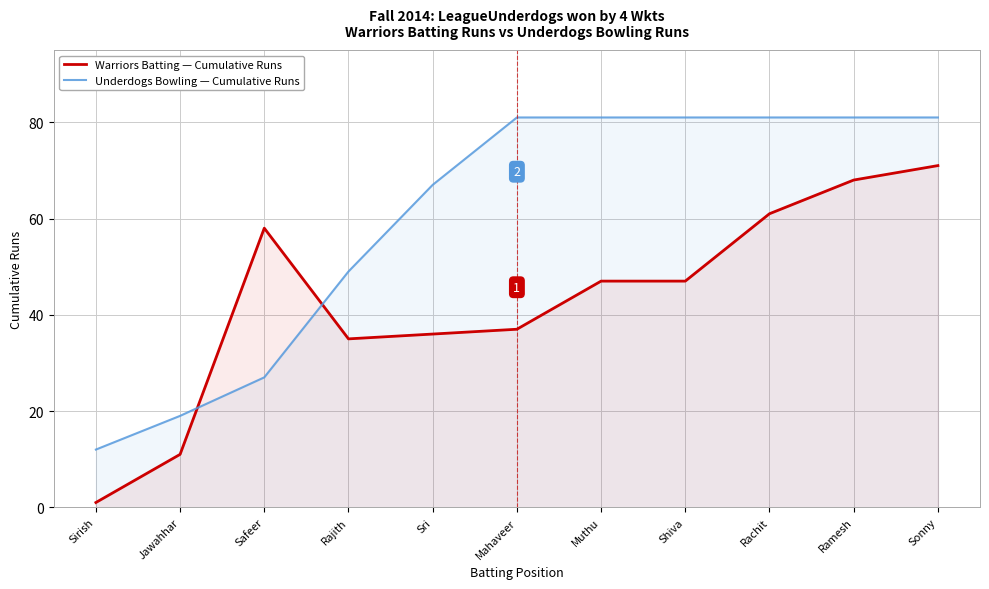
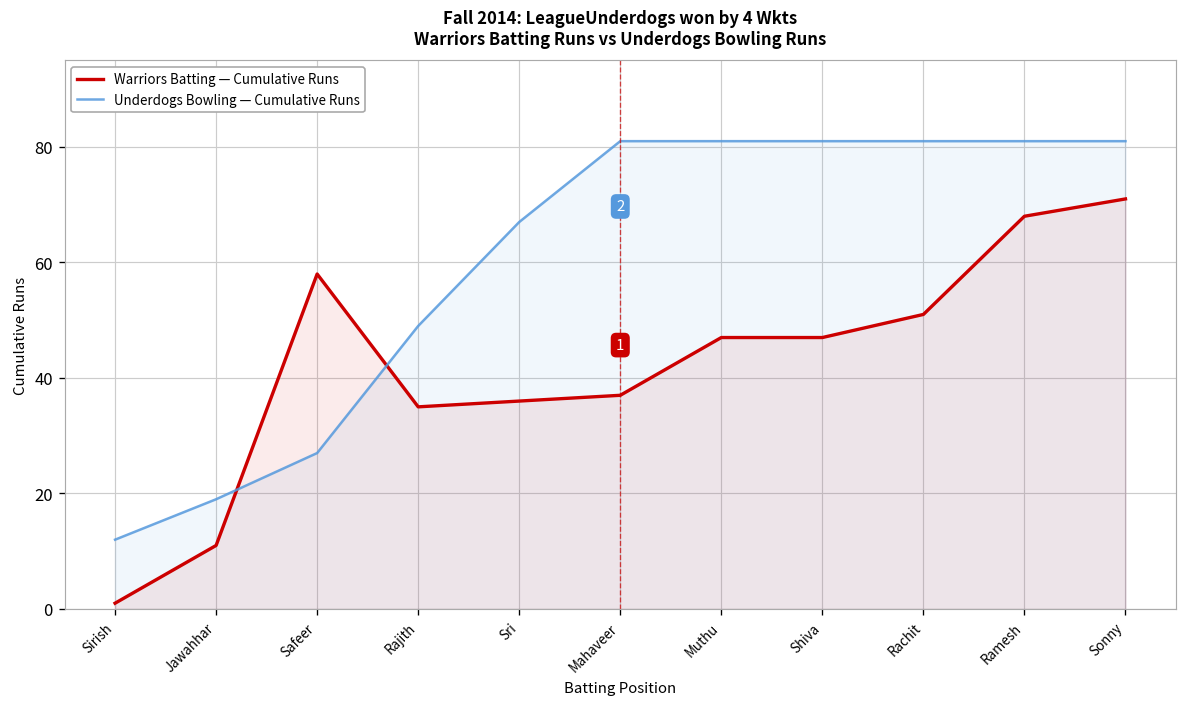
  {
    "Warriors Batting — Cumulative Runs": {
      "Sirish": 1,
      "Jawahhar": 11,
      "Safeer": 58,
      "Rajith": 35,
      "Sri": 36,
      "Mahaveer": 37,
      "Muthu": 47,
      "Shiva": 47,
-     "Rachit": 61,
+     "Rachit": 51,
      "Ramesh": 68,
      "Sonny": 71
    },
    "Underdogs Bowling — Cumulative Runs": {
      "Sirish": 12,
      "Jawahhar": 19,
      "Safeer": 27,
      "Rajith": 49,
      "Sri": 67,
      "Mahaveer": 81,
      "Muthu": 81,
      "Shiva": 81,
      "Rachit": 81,
      "Ramesh": 81,
      "Sonny": 81
    }
  }
